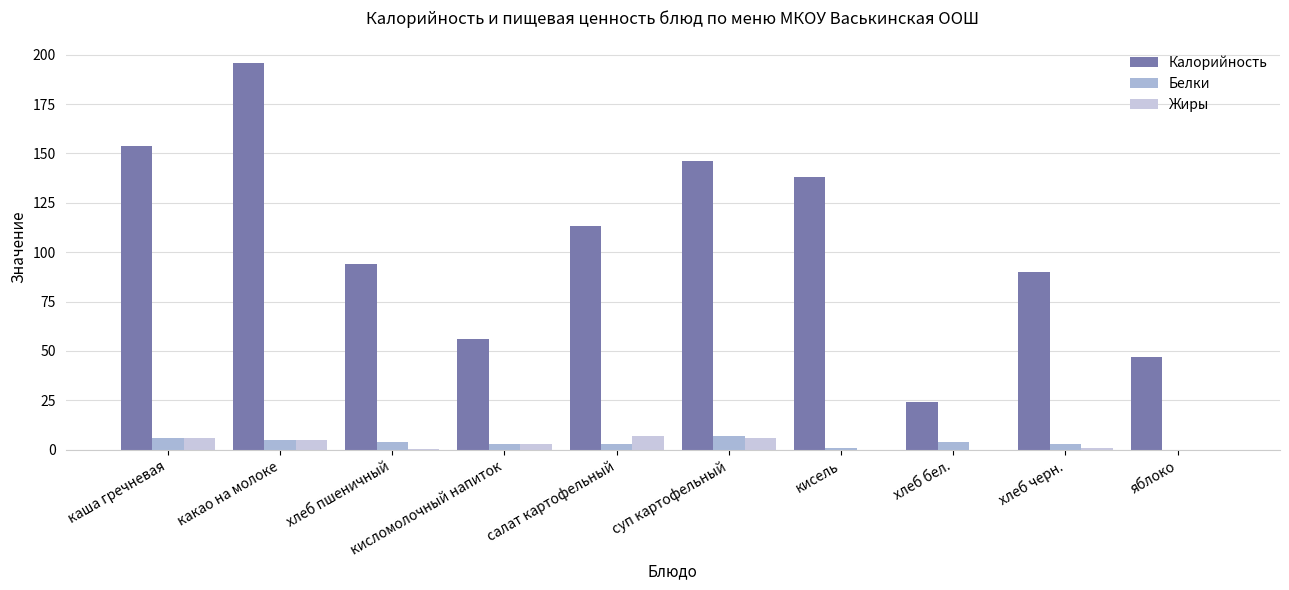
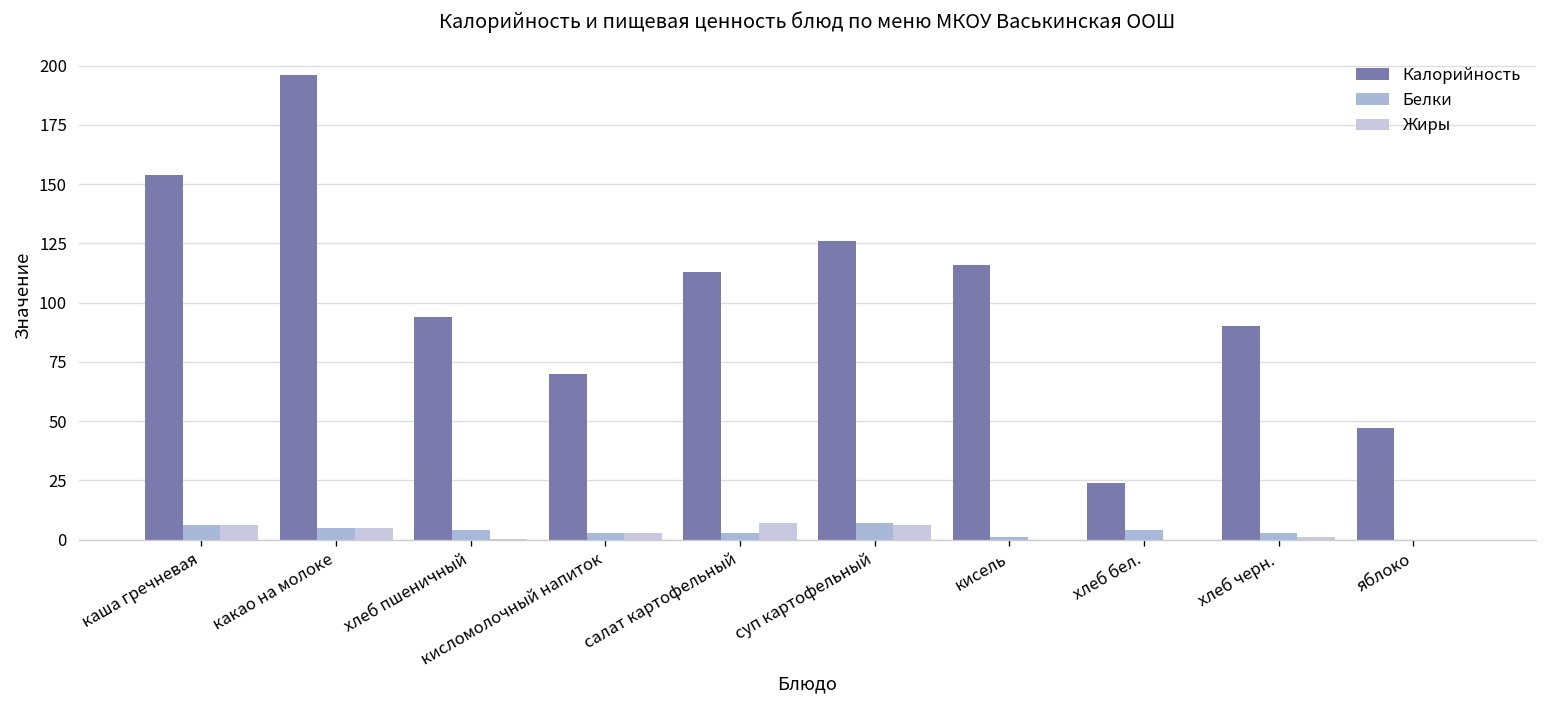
  {
    "Калорийность": {
      "каша гречневая": 154,
      "какао на молоке": 196,
      "хлеб пшеничный": 94,
-     "кисломолочный напиток": 56,
+     "кисломолочный напиток": 70,
      "салат картофельный": 113,
-     "суп картофельный": 146,
-     "кисель": 138,
+     "суп картофельный": 126,
+     "кисель": 116,
      "хлеб бел.": 24,
      "хлеб черн.": 90,
      "яблоко": 47
    }
  }
